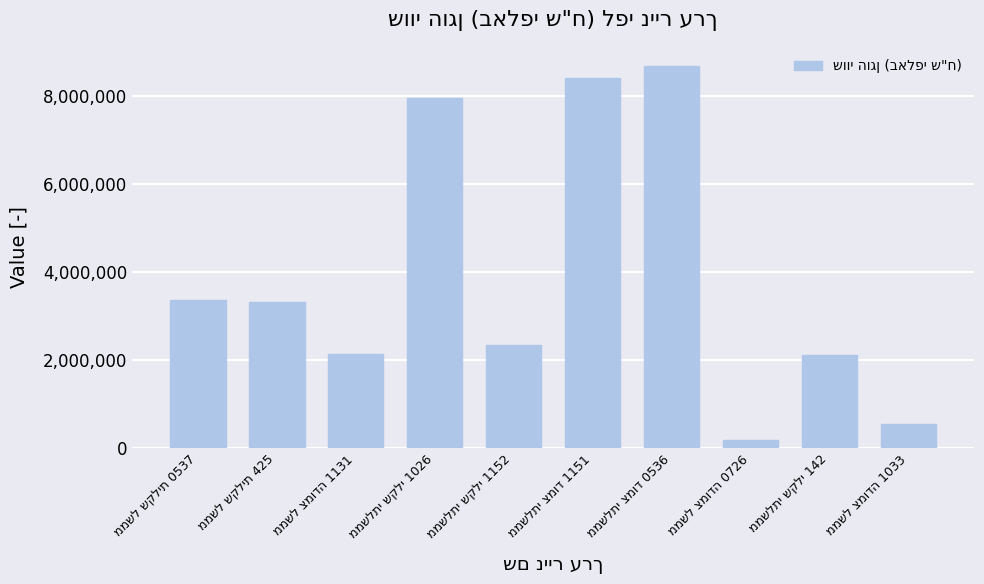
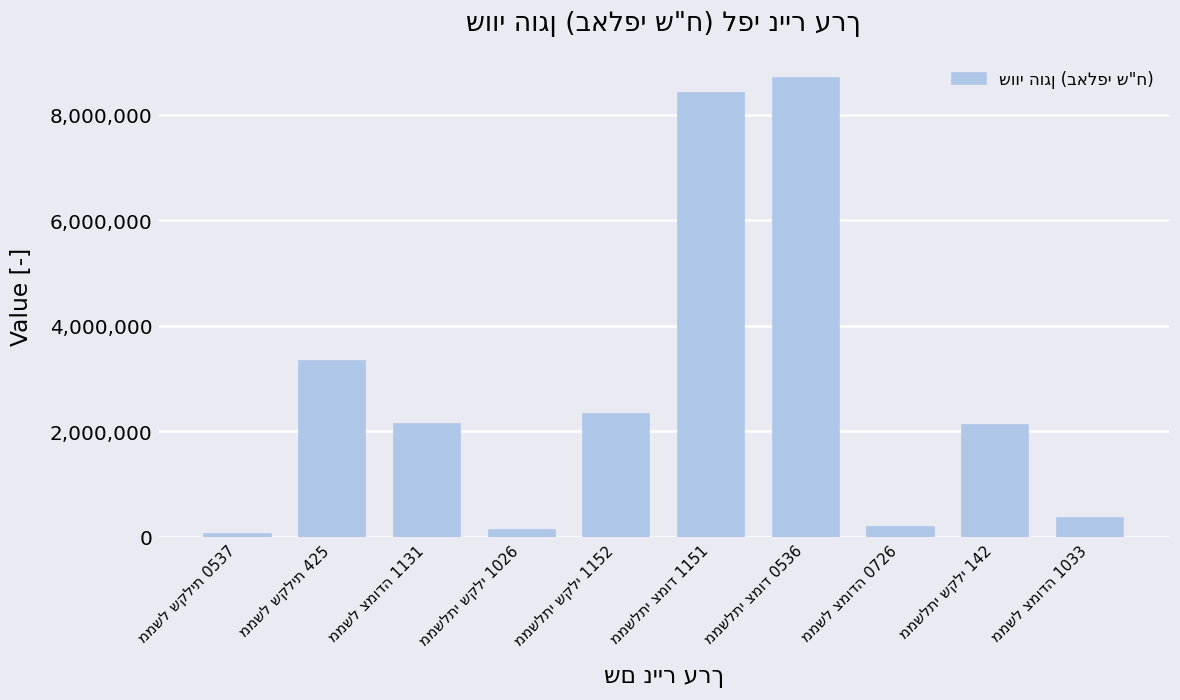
  {
-   "ממשל שקלית 0537": "3,400,000",
+   "ממשל שקלית 0537": "100,000",
    "ממשל שקלית 425": "3,300,000",
    "ממשל צמודה 1131": "2,100,000",
-   "ממשלתי שקלי 1026": "8,000,000",
+   "ממשלתי שקלי 1026": "100,000",
    "ממשלתי שקלי 1152": "2,300,000",
    "ממשלתי צמוד 1151": "8,400,000",
    "ממשלתי צמוד 0536": "8,700,000",
    "ממשל צמודה 0726": "200,000",
    "ממשלתי שקלי 142": "2,100,000",
-   "ממשל צמודה 1033": "500,000"
+   "ממשל צמודה 1033": "400,000"
  }
